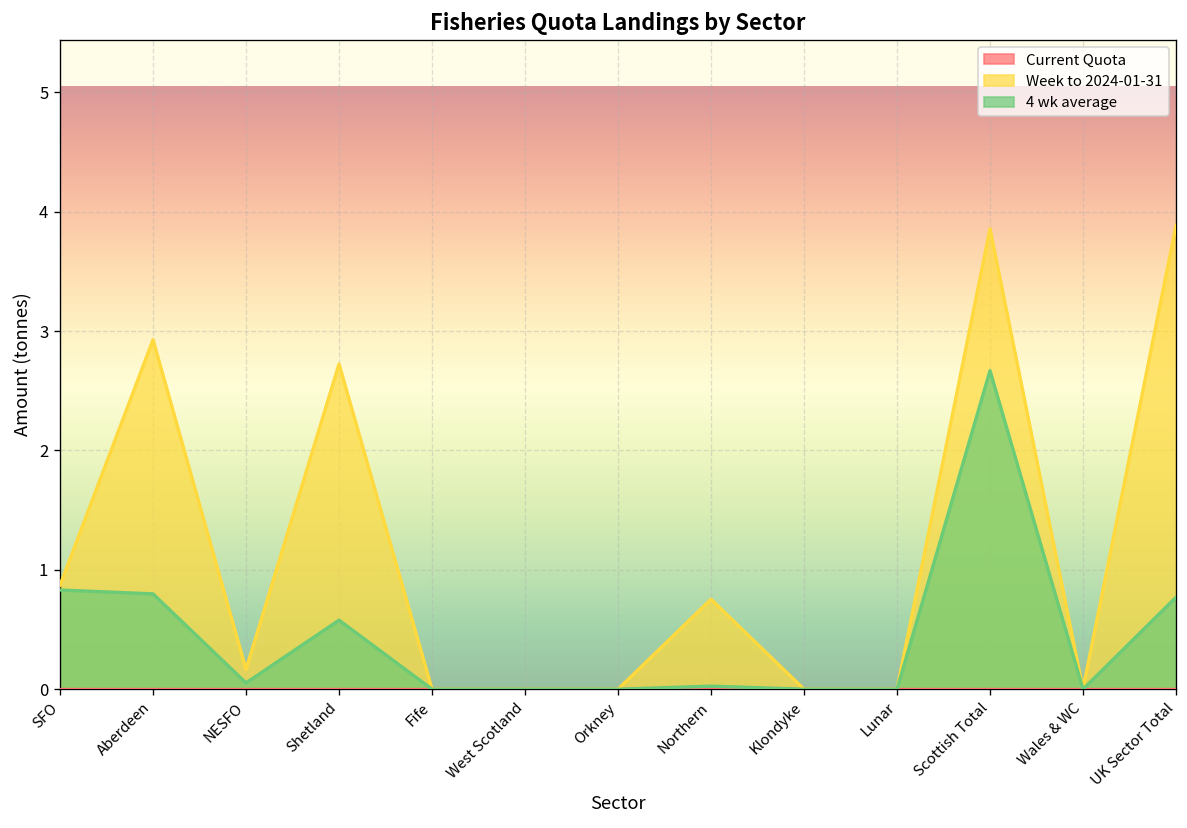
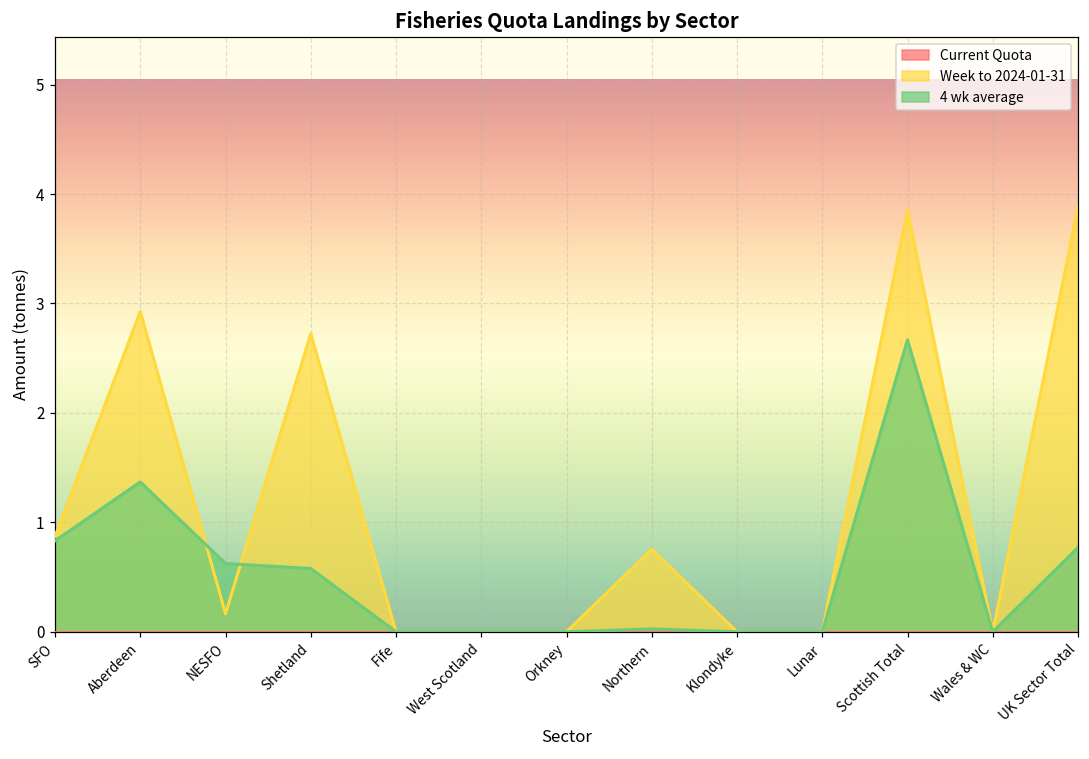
  {
    "Current Quota": {
      "SFO": 0.0,
      "Aberdeen": 0.0,
      "NESFO": 0.0,
      "Shetland": 0.0,
      "Northern": 0.0,
      "Scottish Total": 0.0,
      "UK Sector Total": 0.0
    },
    "Week to 2024-01-31": {
      "SFO": 0.9,
      "Aberdeen": 2.9,
      "NESFO": 0.2,
      "Shetland": 2.7,
      "Northern": 0.8,
      "Scottish Total": 3.9,
      "UK Sector Total": 3.9
    },
    "4 wk average": {
      "SFO": 0.8,
-     "Aberdeen": 0.8,
-     "NESFO": 0.1,
+     "Aberdeen": 1.4,
+     "NESFO": 0.6,
      "Shetland": 0.6,
      "Northern": 0.0,
      "Scottish Total": 2.7,
      "UK Sector Total": 0.8
    }
  }
